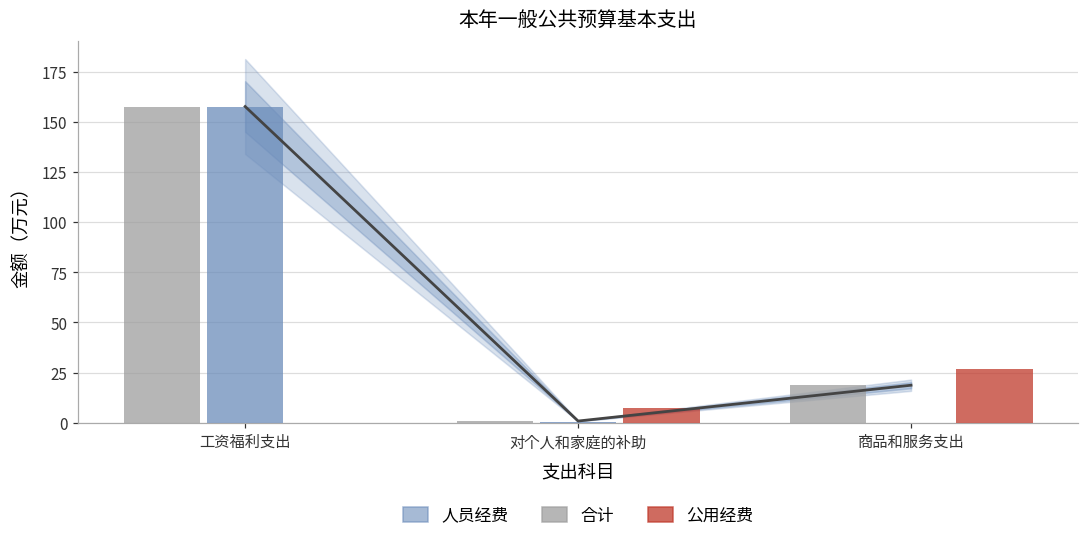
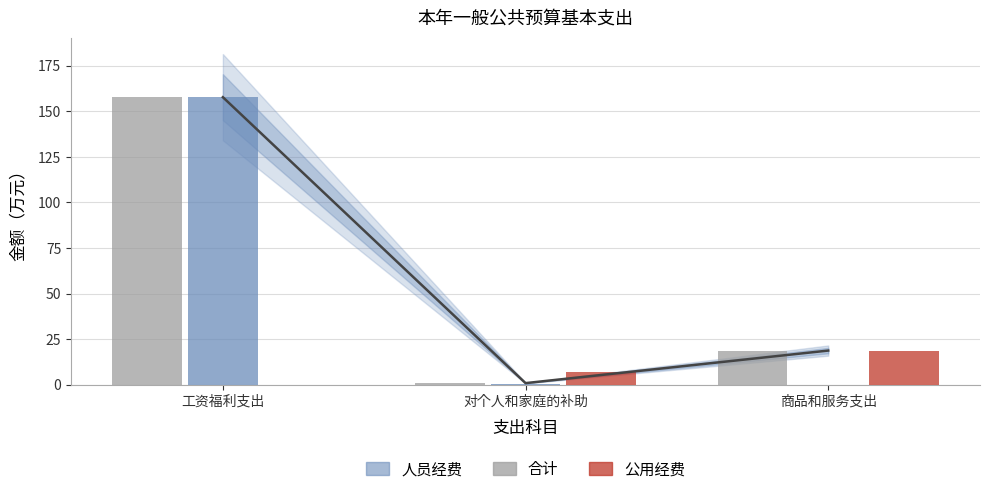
  {
    "合计": {
      "工资福利支出": 158,
      "商品和服务支出": 19
    },
    "公用经费": {
      "工资福利支出": 0,
      "对个人和家庭的补助": 7,
-     "商品和服务支出": 27
+     "商品和服务支出": 19
    }
  }
